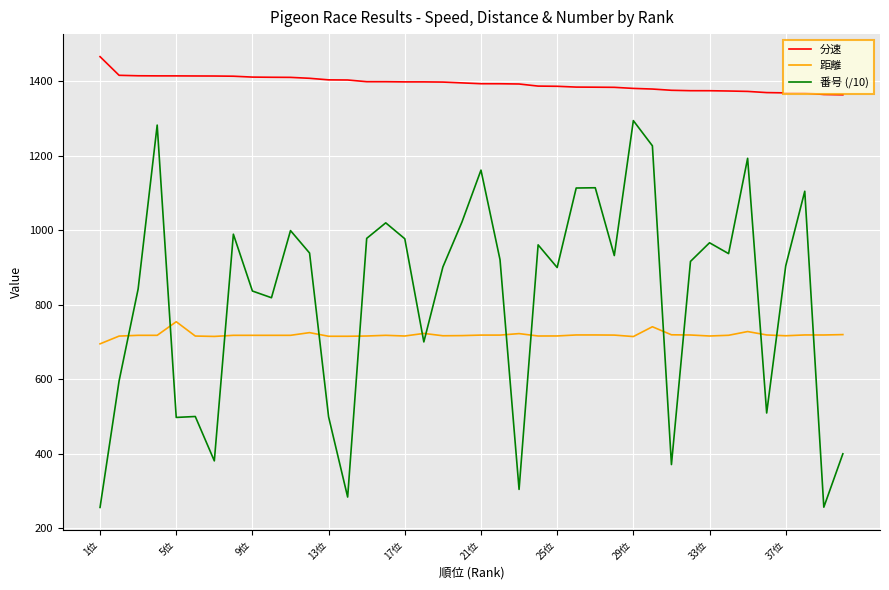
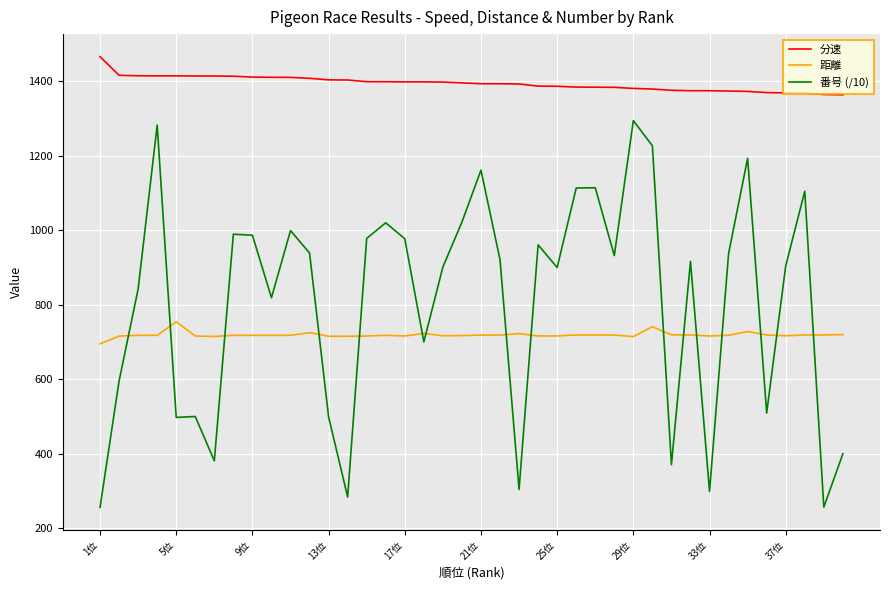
  {
    "分速": {
      "1位": 1470,
      "5位": 1410,
      "9位": 1410,
      "13位": 1400,
      "17位": 1400,
      "21位": 1390,
      "25位": 1390,
      "29位": 1380,
      "33位": 1370
    },
    "距離": {
      "1位": 690,
      "5位": 750,
      "9位": 720,
      "13位": 710,
      "17位": 720,
      "21位": 720,
      "25位": 720,
      "29位": 710,
      "33位": 720,
      "37位": 720
    },
    "番号 (/10)": {
      "1位": 260,
      "5位": 500,
-     "9位": 840,
+     "9位": 990,
      "13位": 500,
      "17位": 980,
      "21位": 1160,
      "25位": 900,
      "29位": 1290,
-     "33位": 970,
+     "33位": 300,
      "37位": 900
    }
  }
